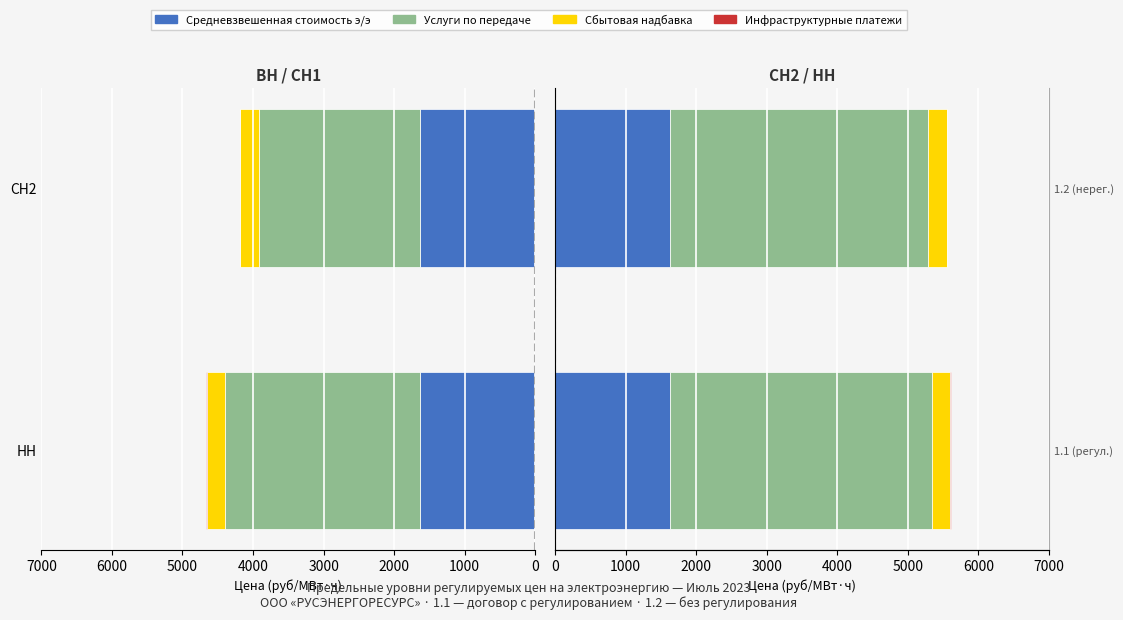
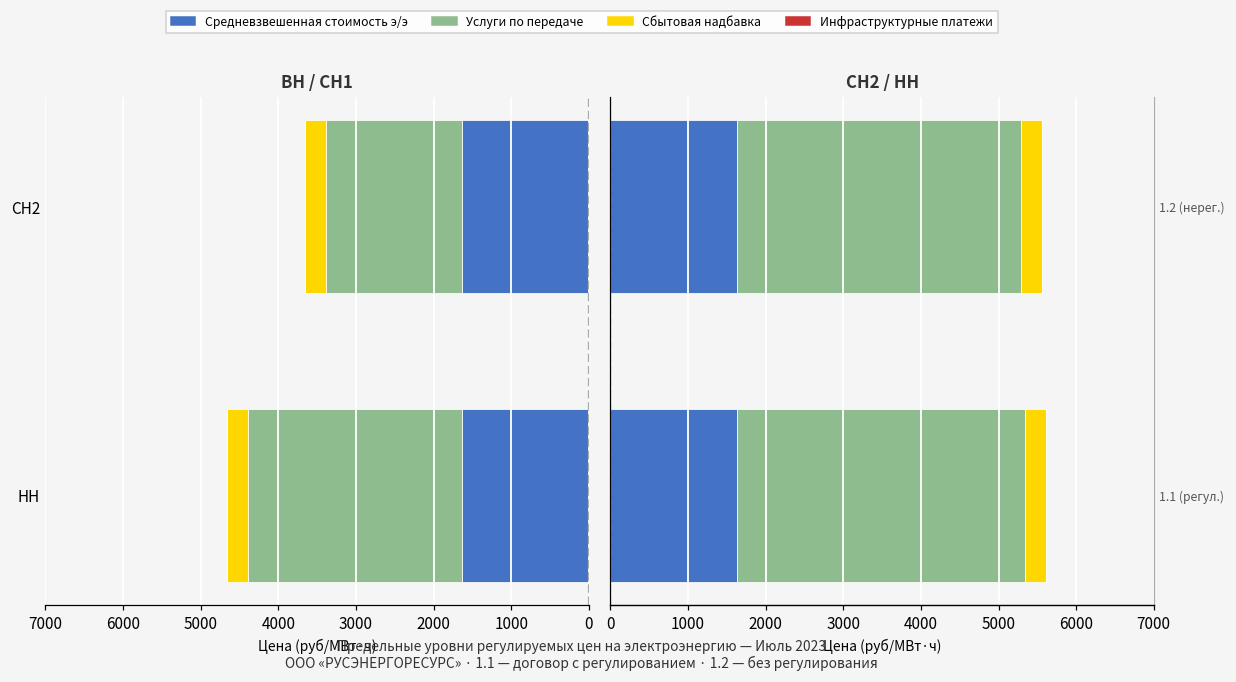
  {
    "ВН / СН1": {
      "Средневзвешенная стоимость э/э": {
        "СН2": 1600,
        "НН": 1600
      },
      "Услуги по передаче": {
-       "СН2": 2300,
+       "СН2": 1800,
        "НН": 2800
      },
      "Сбытовая надбавка": {
        "СН2": 300,
        "НН": 300
      }
    },
    "СН2 / НН": {
      "Средневзвешенная стоимость э/э": {
        "1.2 (нерег.)": 1600,
        "1.1 (регул.)": 1600
      },
      "Услуги по передаче": {
        "1.2 (нерег.)": 3700,
        "1.1 (регул.)": 3700
      },
      "Сбытовая надбавка": {
        "1.2 (нерег.)": 300,
        "1.1 (регул.)": 300
      }
    }
  }
